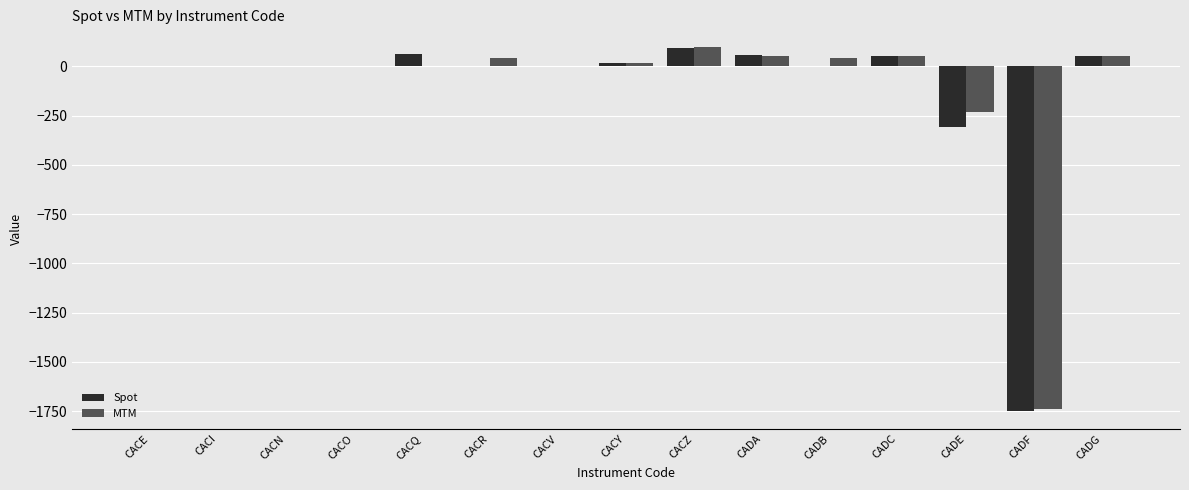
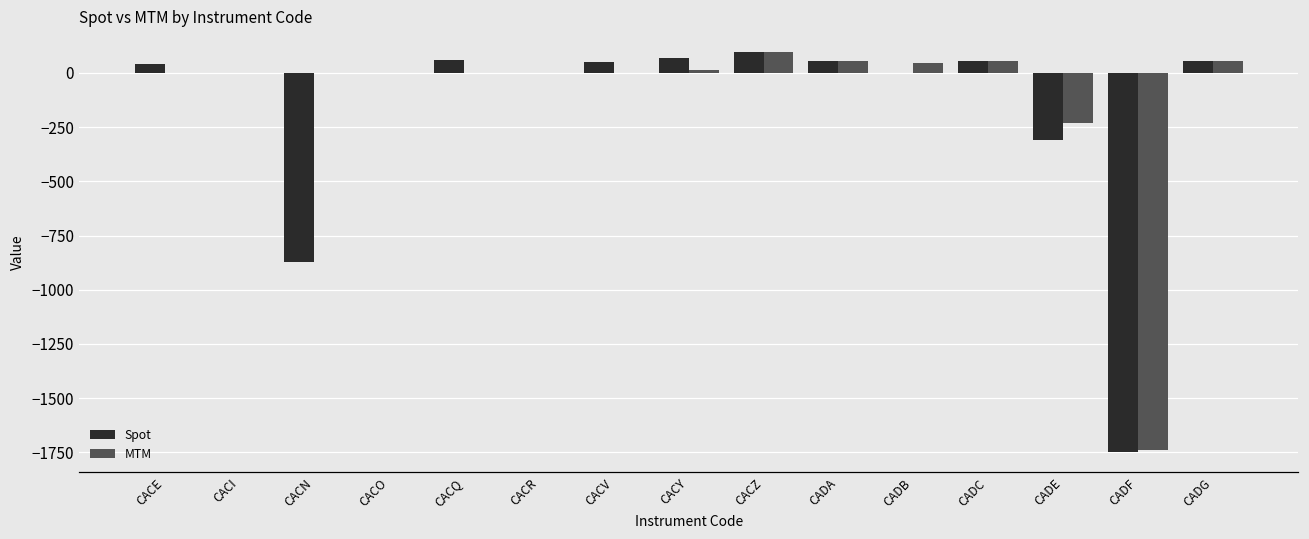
  {
    "Spot": {
-     "CACE": 0,
+     "CACE": 40,
      "CACI": 0,
-     "CACN": 0,
+     "CACN": -870,
      "CACQ": 60,
-     "CACV": 0,
-     "CACY": 20,
+     "CACV": 50,
+     "CACY": 70,
      "CACZ": 90,
      "CADA": 60,
      "CADC": 50,
      "CADE": -310,
      "CADF": -1750,
      "CADG": 50
    },
    "MTM": {
      "CACI": 0,
-     "CACR": 40,
+     "CACR": 0,
      "CACY": 20,
      "CACZ": 100,
      "CADA": 50,
      "CADB": 40,
      "CADC": 50,
      "CADE": -230,
      "CADF": -1740,
      "CADG": 50
    }
  }
